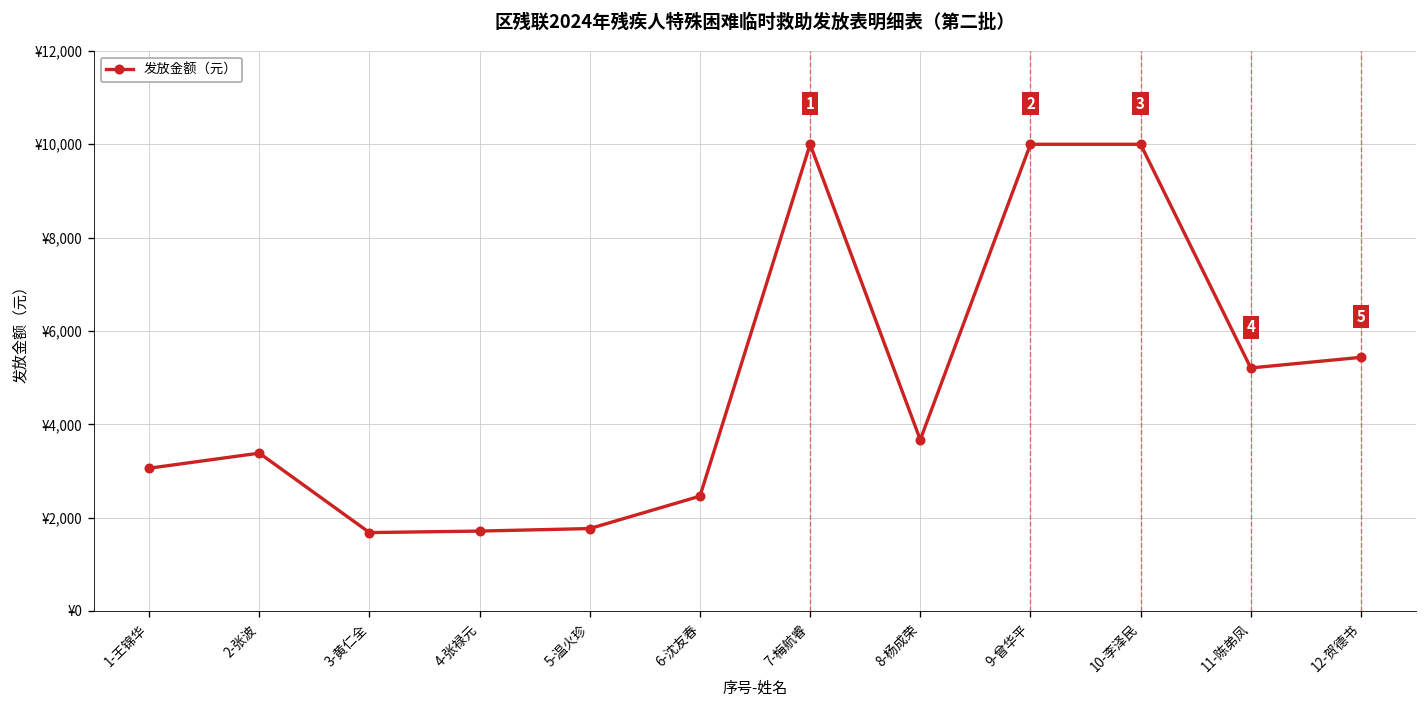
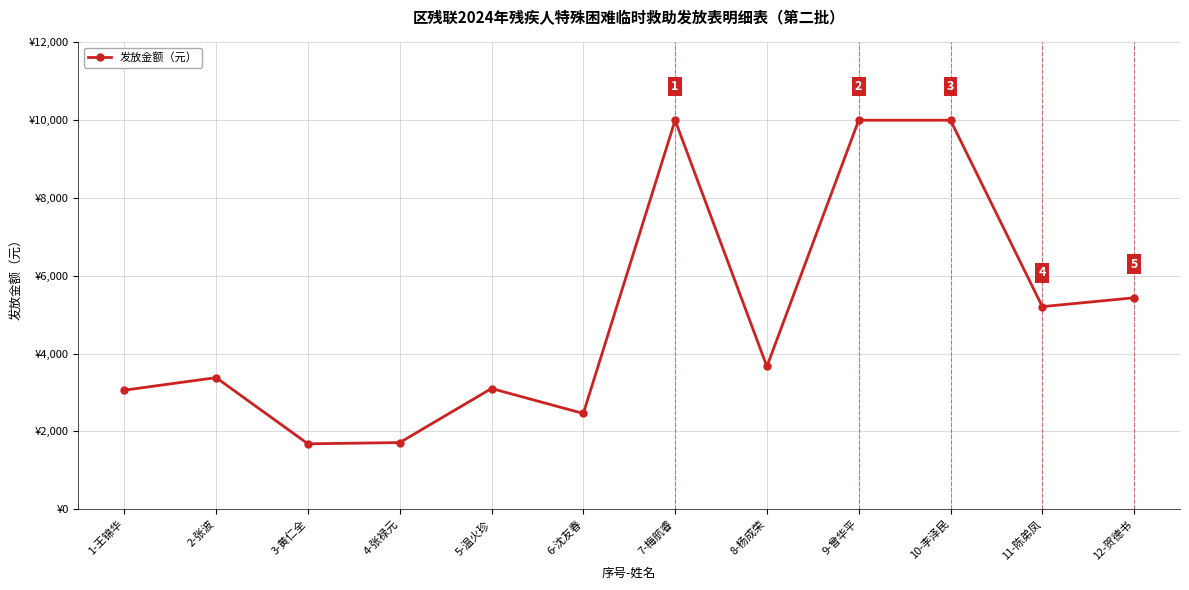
  {
    "1-王锦华": "¥3,100",
    "2-张波": "¥3,400",
    "3-黄仁全": "¥1,700",
    "4-张禄元": "¥1,700",
-   "5-温火珍": "¥1,800",
+   "5-温火珍": "¥3,100",
    "6-沈友春": "¥2,500",
    "7-梅航睿": "¥10,000",
    "8-杨成荣": "¥3,700",
    "9-曾华平": "¥10,000",
    "10-李泽民": "¥10,000",
    "11-陈弟凤": "¥5,200",
    "12-贺德书": "¥5,400"
  }
